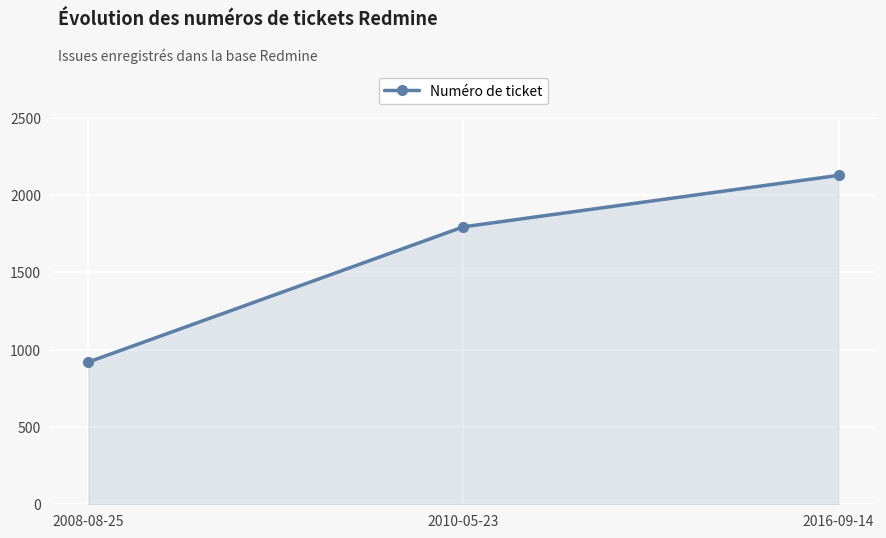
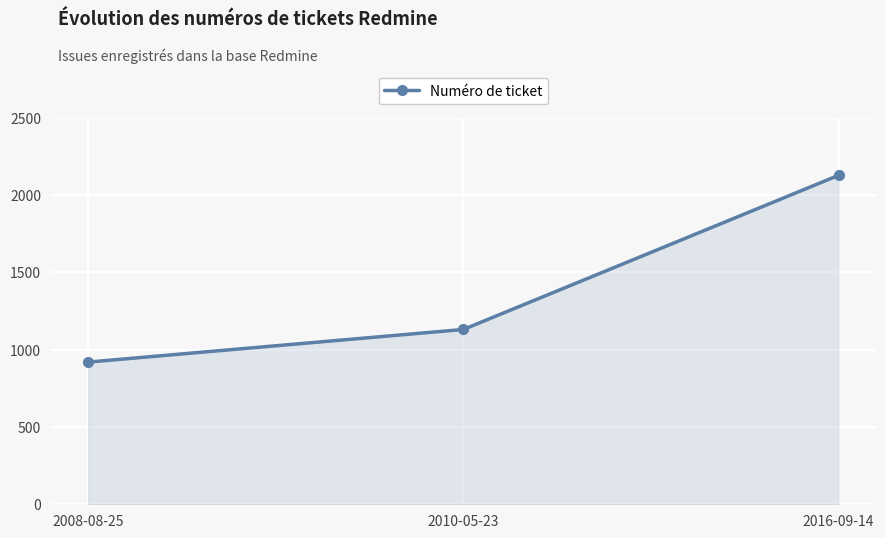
  {
    "2008-08-25": 920,
-   "2010-05-23": 1800,
+   "2010-05-23": 1130,
    "2016-09-14": 2130
  }
